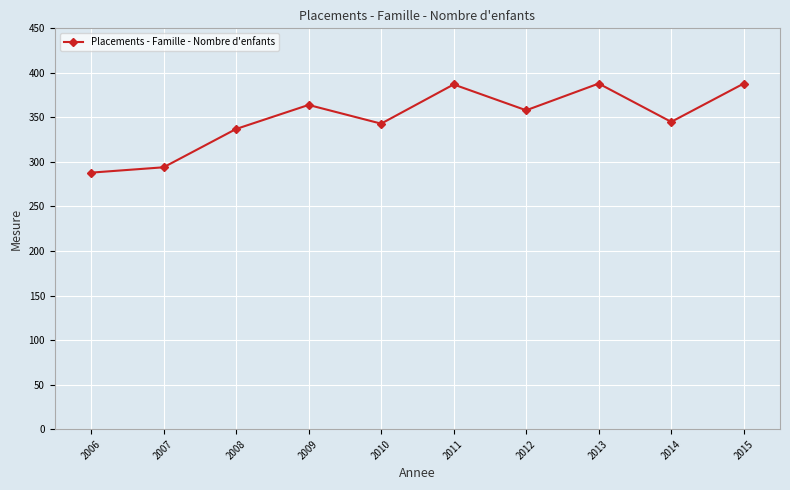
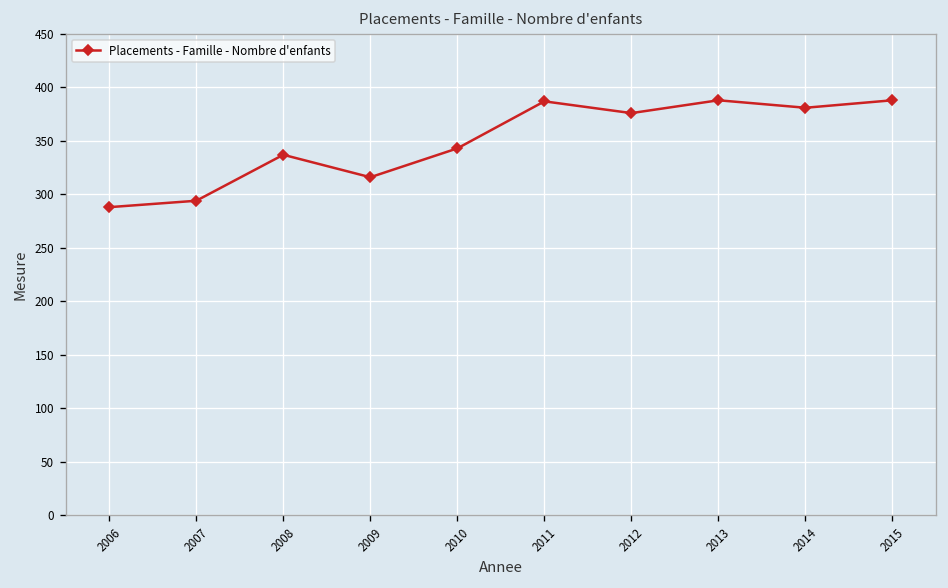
  {
    "2006": 290,
    "2007": 290,
    "2008": 340,
-   "2009": 360,
+   "2009": 320,
    "2010": 340,
    "2011": 390,
-   "2012": 360,
+   "2012": 380,
    "2013": 390,
-   "2014": 350,
+   "2014": 380,
    "2015": 390
  }
